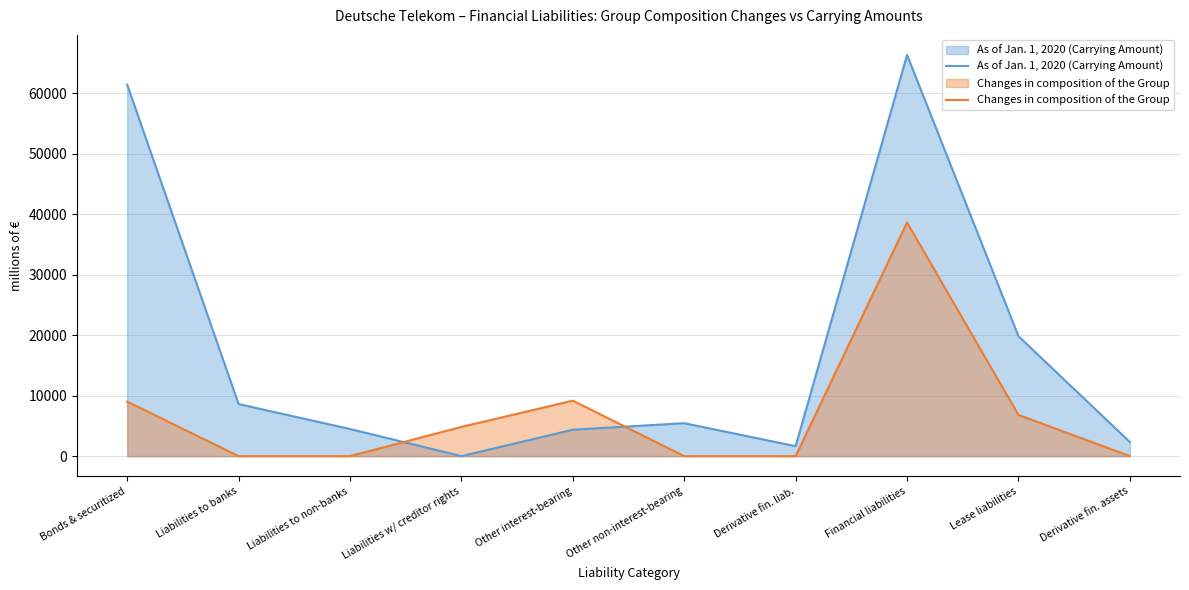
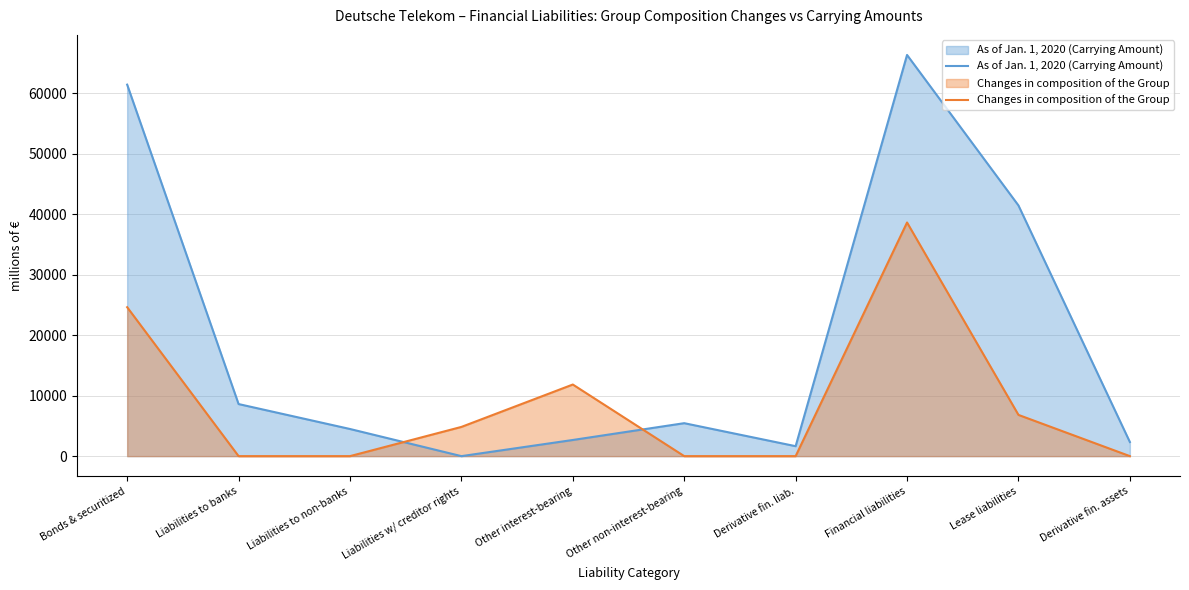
  {
    "As of Jan. 1, 2020 (Carrying Amount)": {
      "Bonds & securitized": 61000,
      "Liabilities to banks": 9000,
      "Liabilities to non-banks": 4000,
      "Liabilities w/ creditor rights": 0,
-     "Other interest-bearing": 4000,
+     "Other interest-bearing": 3000,
      "Other non-interest-bearing": 5000,
      "Derivative fin. liab.": 2000,
      "Financial liabilities": 66000,
-     "Lease liabilities": 20000,
+     "Lease liabilities": 41000,
      "Derivative fin. assets": 2000
    },
    "Changes in composition of the Group": {
-     "Bonds & securitized": 9000,
+     "Bonds & securitized": 25000,
      "Liabilities to banks": 0,
      "Liabilities to non-banks": 0,
      "Liabilities w/ creditor rights": 5000,
-     "Other interest-bearing": 9000,
+     "Other interest-bearing": 12000,
      "Other non-interest-bearing": 0,
      "Derivative fin. liab.": 0,
      "Financial liabilities": 39000,
      "Lease liabilities": 7000,
      "Derivative fin. assets": 0
    }
  }
